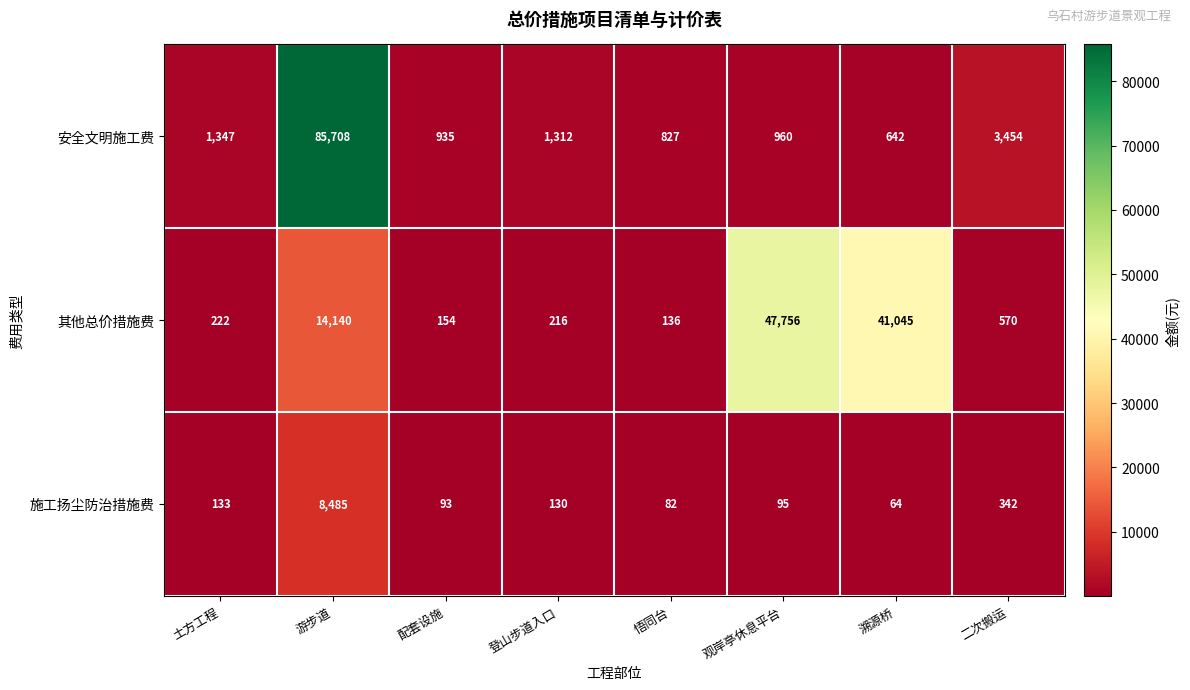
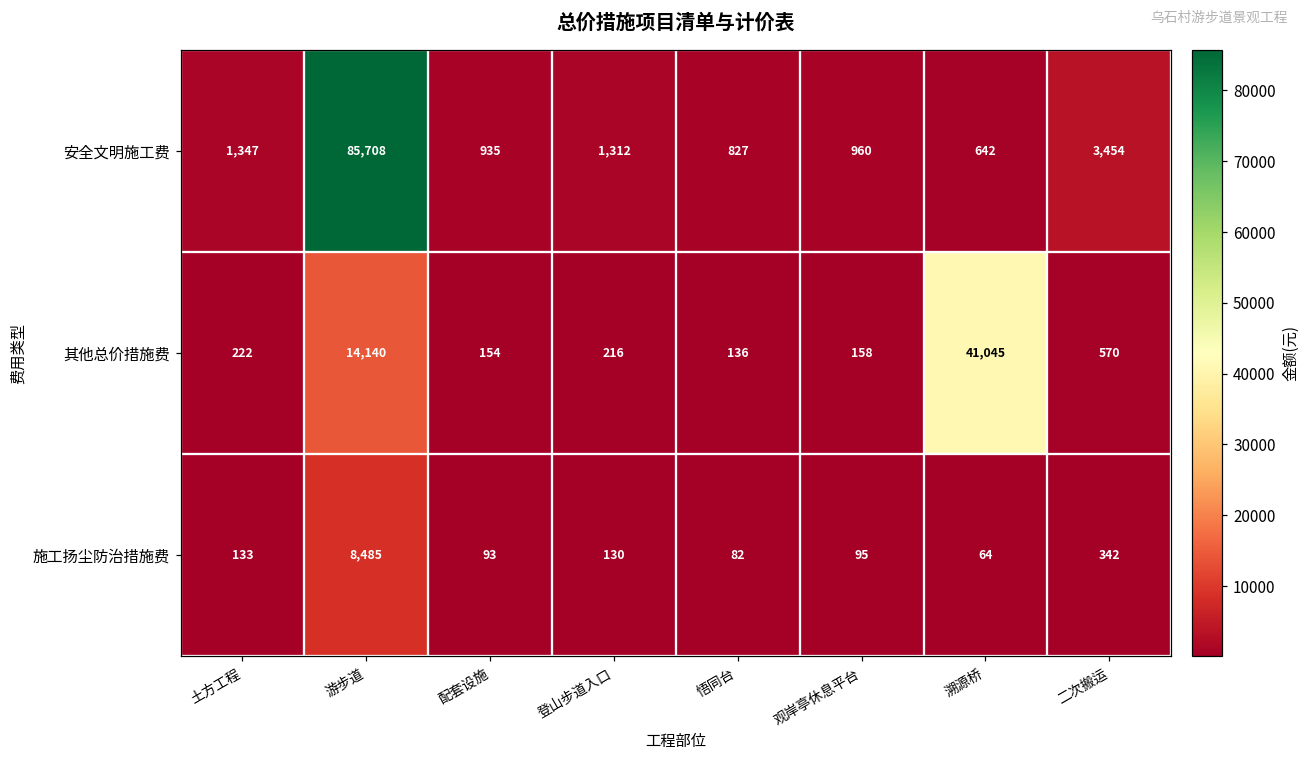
  {
    "安全文明施工费": {
      "土方工程": "1,347",
      "游步道": "85,708",
      "配套设施": "935",
      "登山步道入口": "1,312",
      "悟同台": "827",
      "观岸亭休息平台": "960",
      "溯源桥": "642",
      "二次搬运": "3,454"
    },
    "其他总价措施费": {
      "土方工程": "222",
      "游步道": "14,140",
      "配套设施": "154",
      "登山步道入口": "216",
      "悟同台": "136",
-     "观岸亭休息平台": "47,756",
+     "观岸亭休息平台": "158",
      "溯源桥": "41,045",
      "二次搬运": "570"
    },
    "施工扬尘防治措施费": {
      "土方工程": "133",
      "游步道": "8,485",
      "配套设施": "93",
      "登山步道入口": "130",
      "悟同台": "82",
      "观岸亭休息平台": "95",
      "溯源桥": "64",
      "二次搬运": "342"
    }
  }
